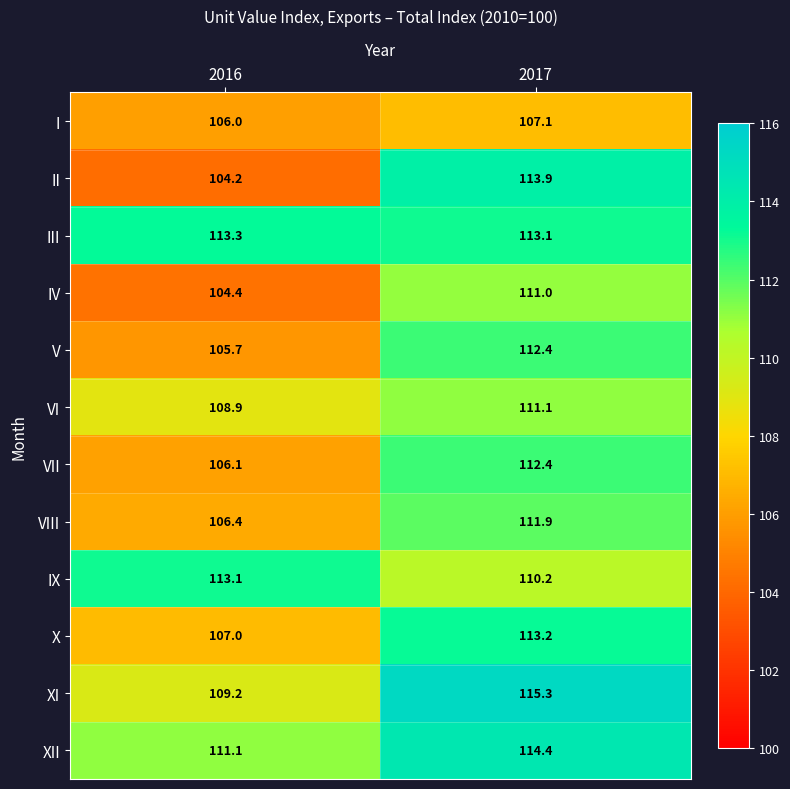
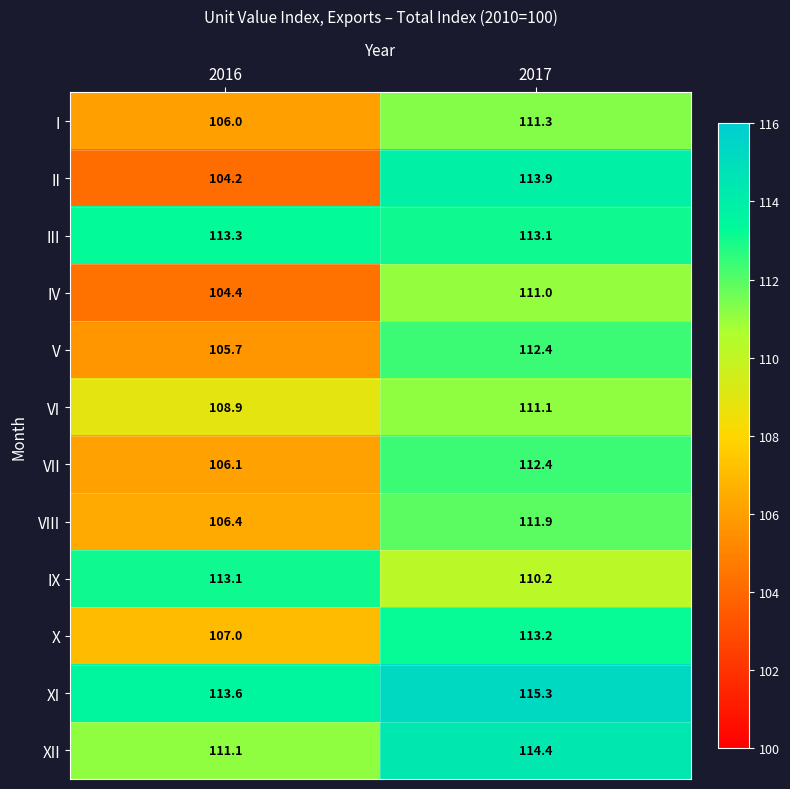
  {
    "I": {
      "2016": 106.0,
-     "2017": 107.1
+     "2017": 111.3
    },
    "II": {
      "2016": 104.2,
      "2017": 113.9
    },
    "III": {
      "2016": 113.3,
      "2017": 113.1
    },
    "IV": {
      "2016": 104.4,
      "2017": 111.0
    },
    "V": {
      "2016": 105.7,
      "2017": 112.4
    },
    "VI": {
      "2016": 108.9,
      "2017": 111.1
    },
    "VII": {
      "2016": 106.1,
      "2017": 112.4
    },
    "VIII": {
      "2016": 106.4,
      "2017": 111.9
    },
    "IX": {
      "2016": 113.1,
      "2017": 110.2
    },
    "X": {
      "2016": 107.0,
      "2017": 113.2
    },
    "XI": {
-     "2016": 109.2,
+     "2016": 113.6,
      "2017": 115.3
    },
    "XII": {
      "2016": 111.1,
      "2017": 114.4
    }
  }
